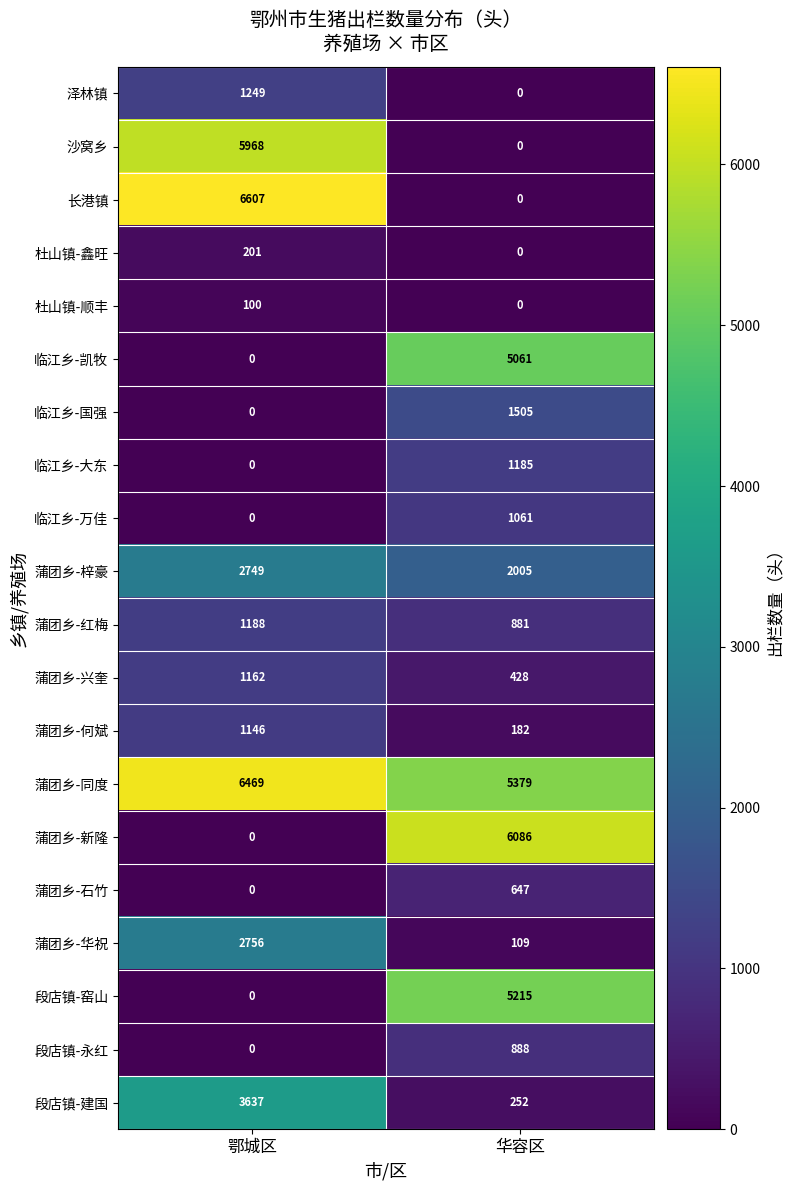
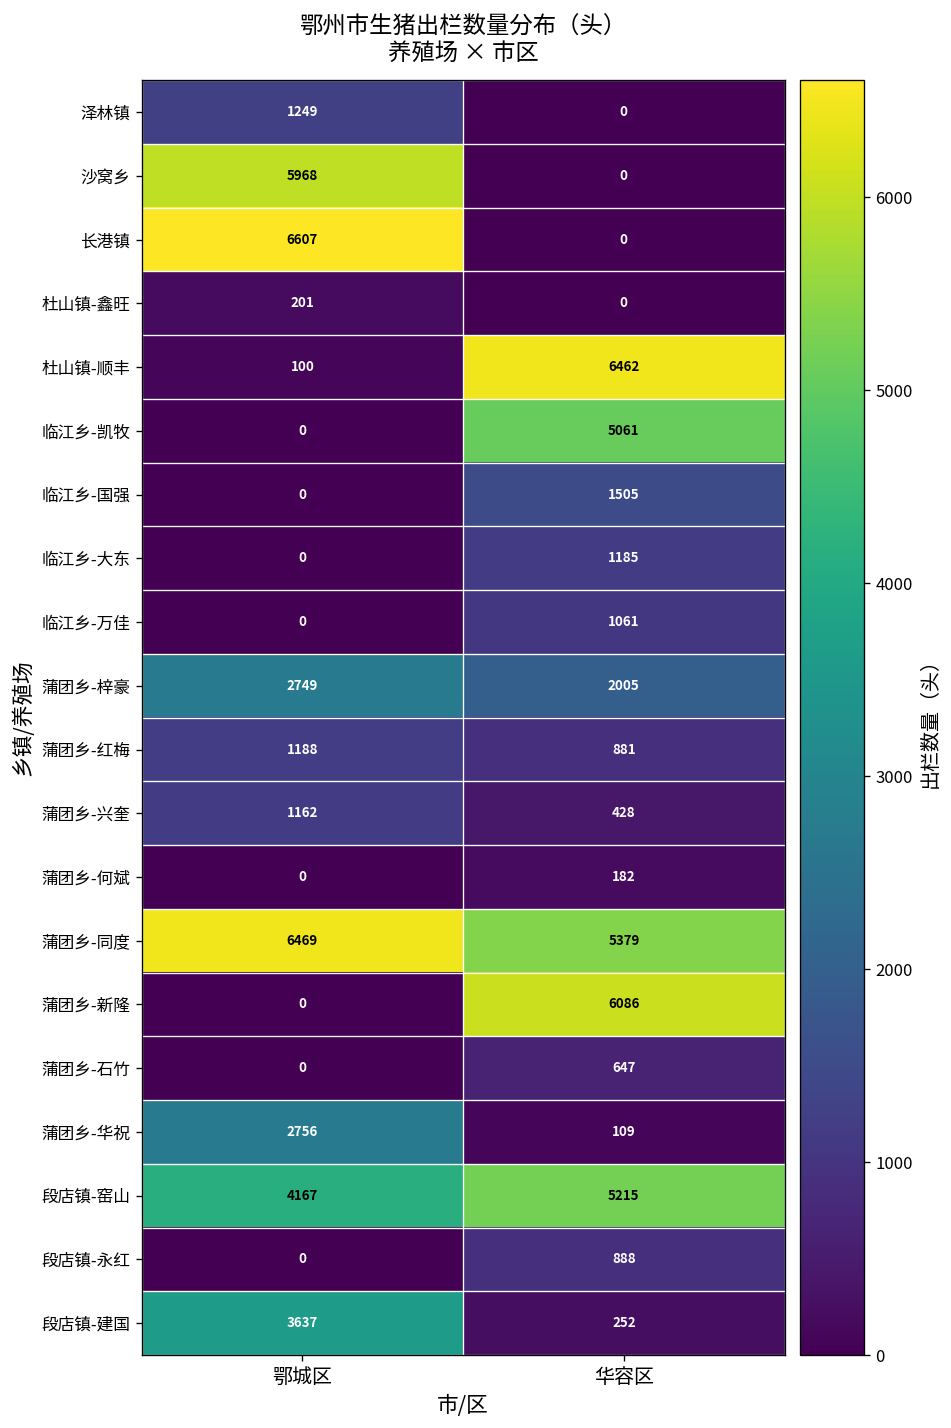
  {
    "泽林镇": {
      "鄂城区": 1249,
      "华容区": 0
    },
    "沙窝乡": {
      "鄂城区": 5968,
      "华容区": 0
    },
    "长港镇": {
      "鄂城区": 6607,
      "华容区": 0
    },
    "杜山镇-鑫旺": {
      "鄂城区": 201,
      "华容区": 0
    },
    "杜山镇-顺丰": {
      "鄂城区": 100,
-     "华容区": 0
+     "华容区": 6462
    },
    "临江乡-凯牧": {
      "鄂城区": 0,
      "华容区": 5061
    },
    "临江乡-国强": {
      "鄂城区": 0,
      "华容区": 1505
    },
    "临江乡-大东": {
      "鄂城区": 0,
      "华容区": 1185
    },
    "临江乡-万佳": {
      "鄂城区": 0,
      "华容区": 1061
    },
    "蒲团乡-梓豪": {
      "鄂城区": 2749,
      "华容区": 2005
    },
    "蒲团乡-红梅": {
      "鄂城区": 1188,
      "华容区": 881
    },
    "蒲团乡-兴奎": {
      "鄂城区": 1162,
      "华容区": 428
    },
    "蒲团乡-何斌": {
-     "鄂城区": 1146,
+     "鄂城区": 0,
      "华容区": 182
    },
    "蒲团乡-同度": {
      "鄂城区": 6469,
      "华容区": 5379
    },
    "蒲团乡-新隆": {
      "鄂城区": 0,
      "华容区": 6086
    },
    "蒲团乡-石竹": {
      "鄂城区": 0,
      "华容区": 647
    },
    "蒲团乡-华祝": {
      "鄂城区": 2756,
      "华容区": 109
    },
    "段店镇-窑山": {
-     "鄂城区": 0,
+     "鄂城区": 4167,
      "华容区": 5215
    },
    "段店镇-永红": {
      "鄂城区": 0,
      "华容区": 888
    },
    "段店镇-建国": {
      "鄂城区": 3637,
      "华容区": 252
    }
  }
